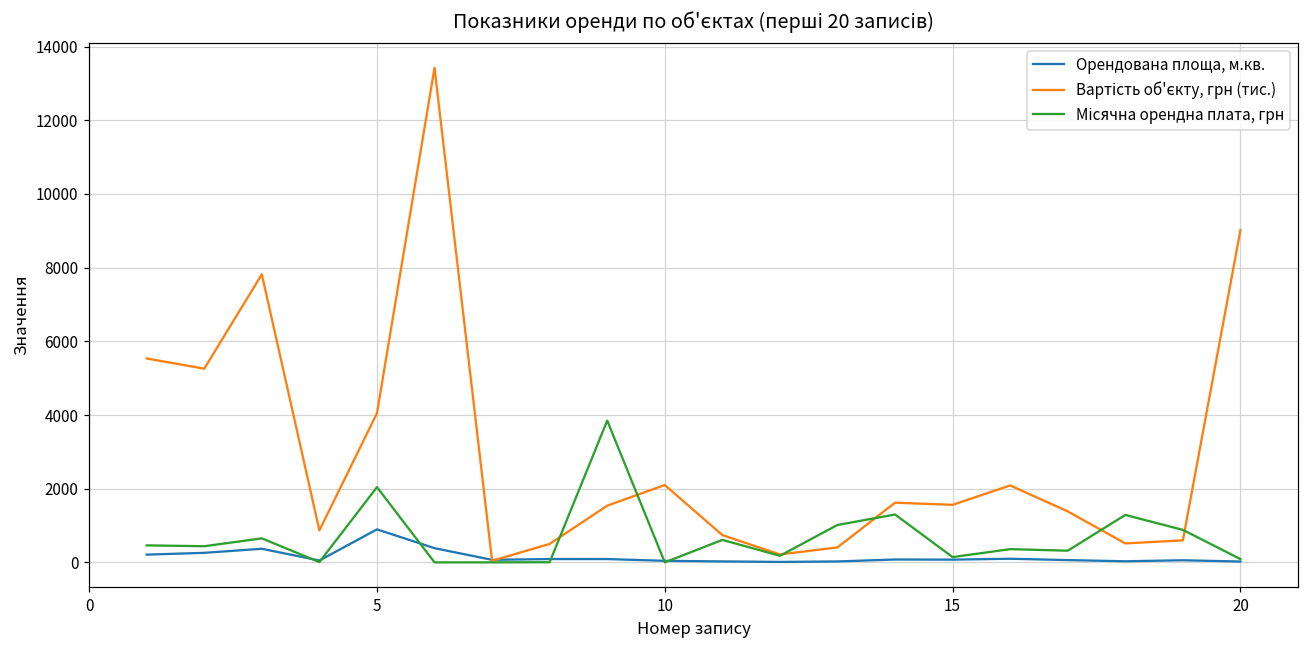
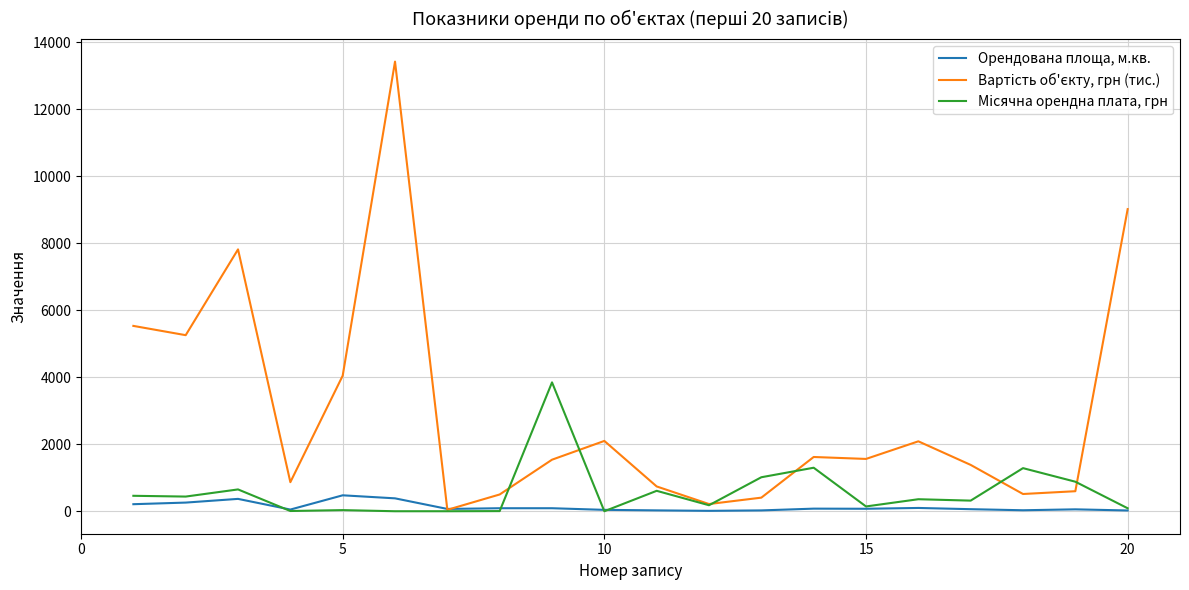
  {
    "Орендована площа, м.кв.": {
-     "5": 900
+     "5": 500
    },
    "Вартість об'єкту, грн (тис.)": {
      "5": 4000,
      "10": 2100,
      "15": 1600,
      "20": 9000
    },
    "Місячна орендна плата, грн": {
-     "5": 2000
+     "5": 0
    }
  }
